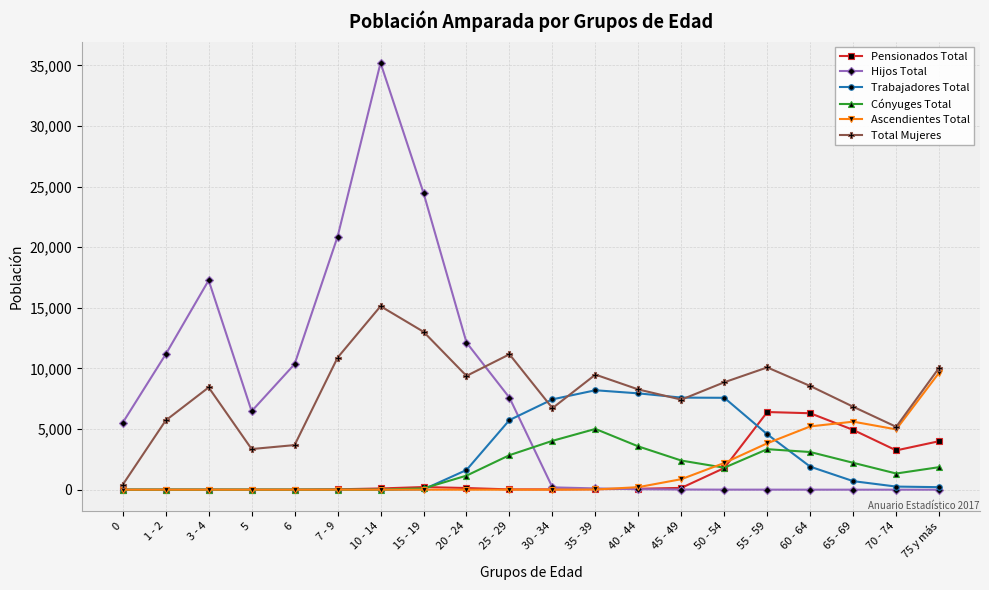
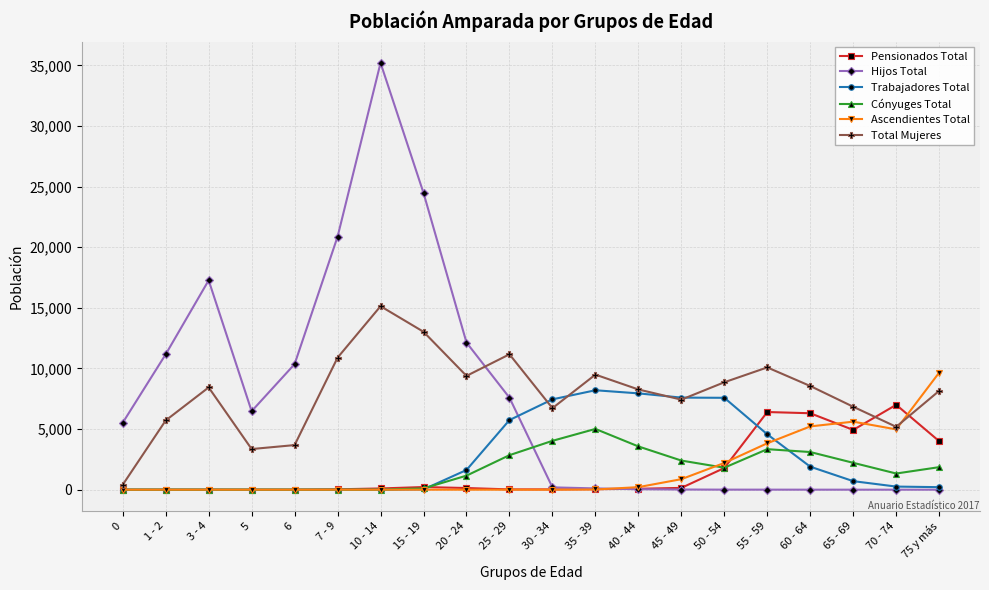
  {
    "Pensionados Total": {
      "55 - 59": "6,400",
      "60 - 64": "6,300",
      "65 - 69": "4,900",
-     "70 - 74": "3,200",
+     "70 - 74": "7,000",
      "75 y más": "4,000"
    },
    "Hijos Total": {
      "0": "5,500",
      "1 - 2": "11,200",
      "3 - 4": "17,300",
      "5": "6,500",
      "6": "10,400",
      "7 - 9": "20,900",
      "10 - 14": "35,200",
      "15 - 19": "24,500",
      "20 - 24": "12,100",
      "25 - 29": "7,600",
      "50 - 54": "0",
      "55 - 59": "0",
      "60 - 64": "0",
      "65 - 69": "0"
    },
    "Trabajadores Total": {
      "20 - 24": "1,600",
      "25 - 29": "5,700",
      "30 - 34": "7,500",
      "35 - 39": "8,200",
      "40 - 44": "7,900",
      "50 - 54": "7,600",
      "55 - 59": "4,600",
      "60 - 64": "1,900",
      "65 - 69": "700",
      "70 - 74": "300"
    },
    "Cónyuges Total": {
      "20 - 24": "1,200",
      "25 - 29": "2,800",
      "30 - 34": "4,000",
      "35 - 39": "5,000",
      "40 - 44": "3,600",
      "45 - 49": "2,400",
      "55 - 59": "3,300",
      "60 - 64": "3,100",
      "65 - 69": "2,200",
      "70 - 74": "1,300",
      "75 y más": "1,900"
    },
    "Ascendientes Total": {
      "45 - 49": "900",
      "50 - 54": "2,200",
      "55 - 59": "3,800",
      "60 - 64": "5,200",
      "65 - 69": "5,600",
      "70 - 74": "5,000",
      "75 y más": "9,700"
    },
    "Total Mujeres": {
      "0": "400",
      "1 - 2": "5,700",
      "3 - 4": "8,400",
      "5": "3,400",
      "6": "3,700",
      "7 - 9": "10,900",
      "10 - 14": "15,100",
      "15 - 19": "13,000",
      "20 - 24": "9,400",
      "25 - 29": "11,200",
      "30 - 34": "6,700",
      "35 - 39": "9,500",
      "40 - 44": "8,300",
      "50 - 54": "8,900",
      "55 - 59": "10,100",
      "60 - 64": "8,600",
      "65 - 69": "6,800",
      "70 - 74": "5,200",
-     "75 y más": "10,100"
+     "75 y más": "8,200"
    }
  }
